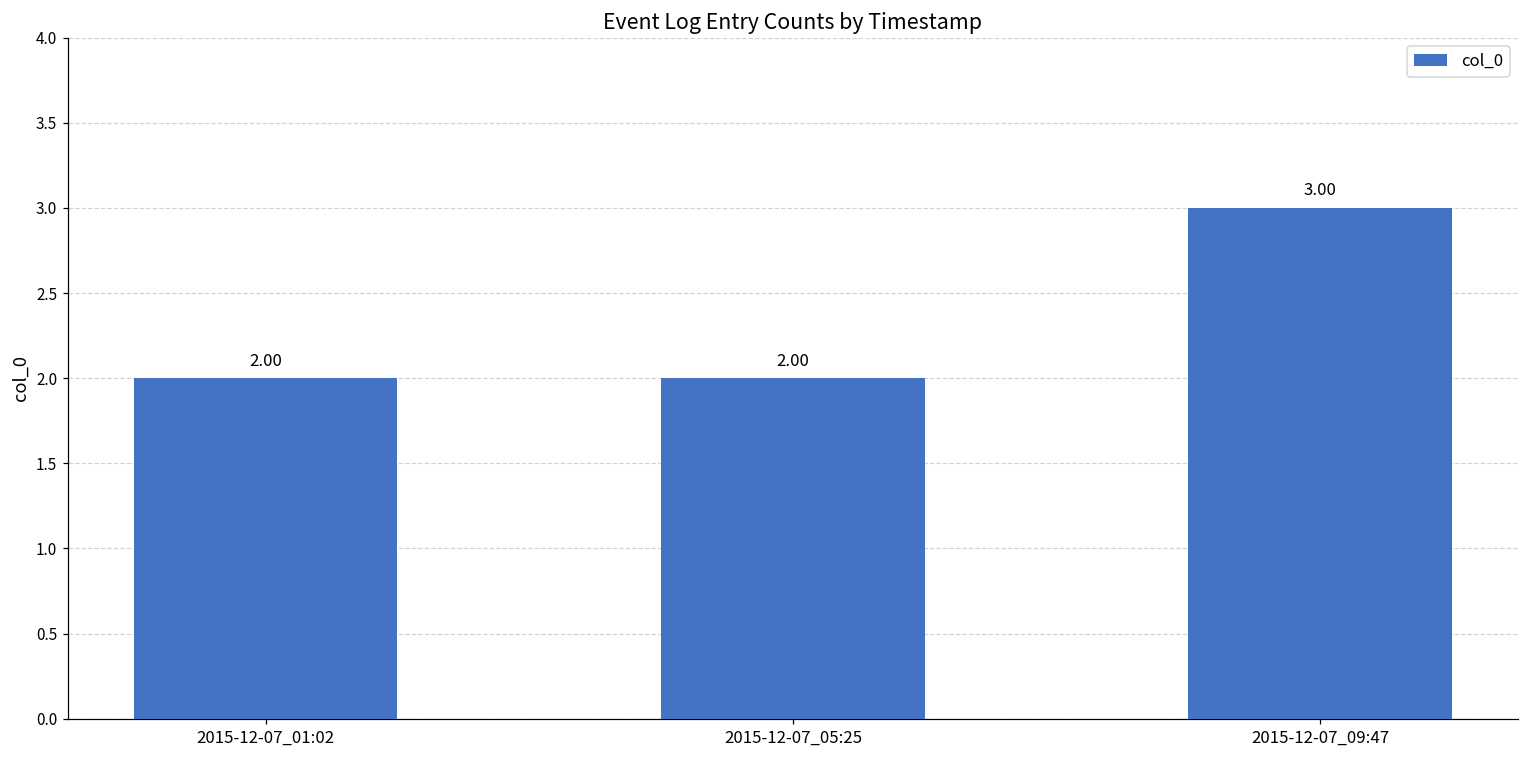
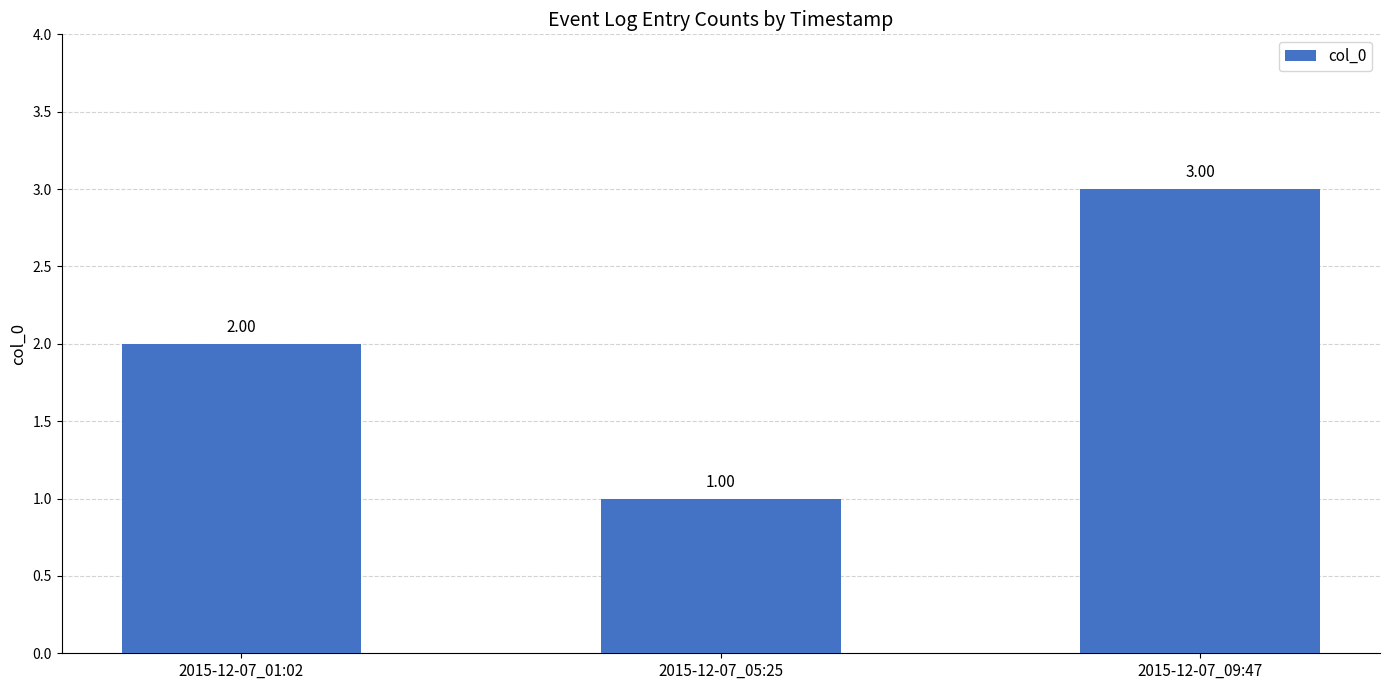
  {
    "2015-12-07_01:02": 2.00,
-   "2015-12-07_05:25": 2.00,
+   "2015-12-07_05:25": 1.00,
    "2015-12-07_09:47": 3.00
  }
